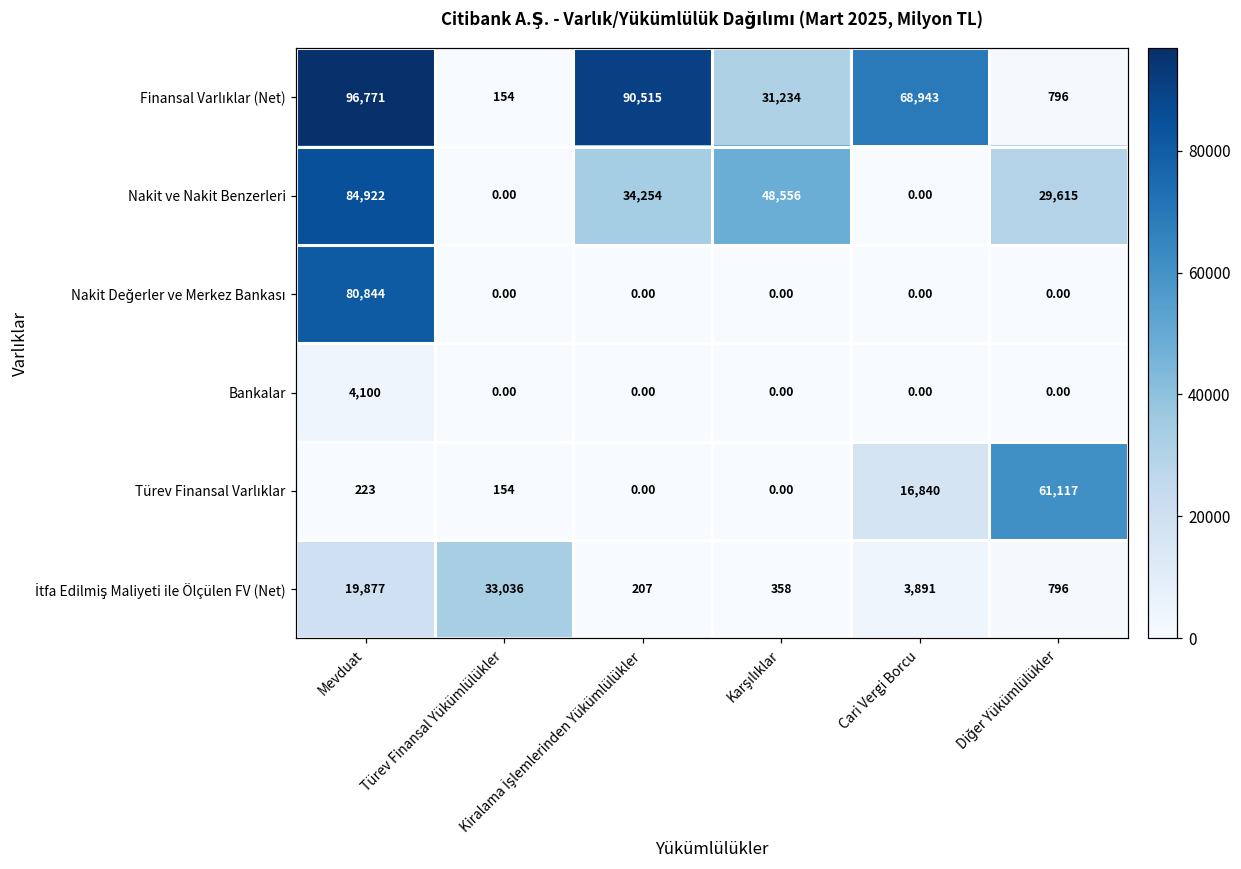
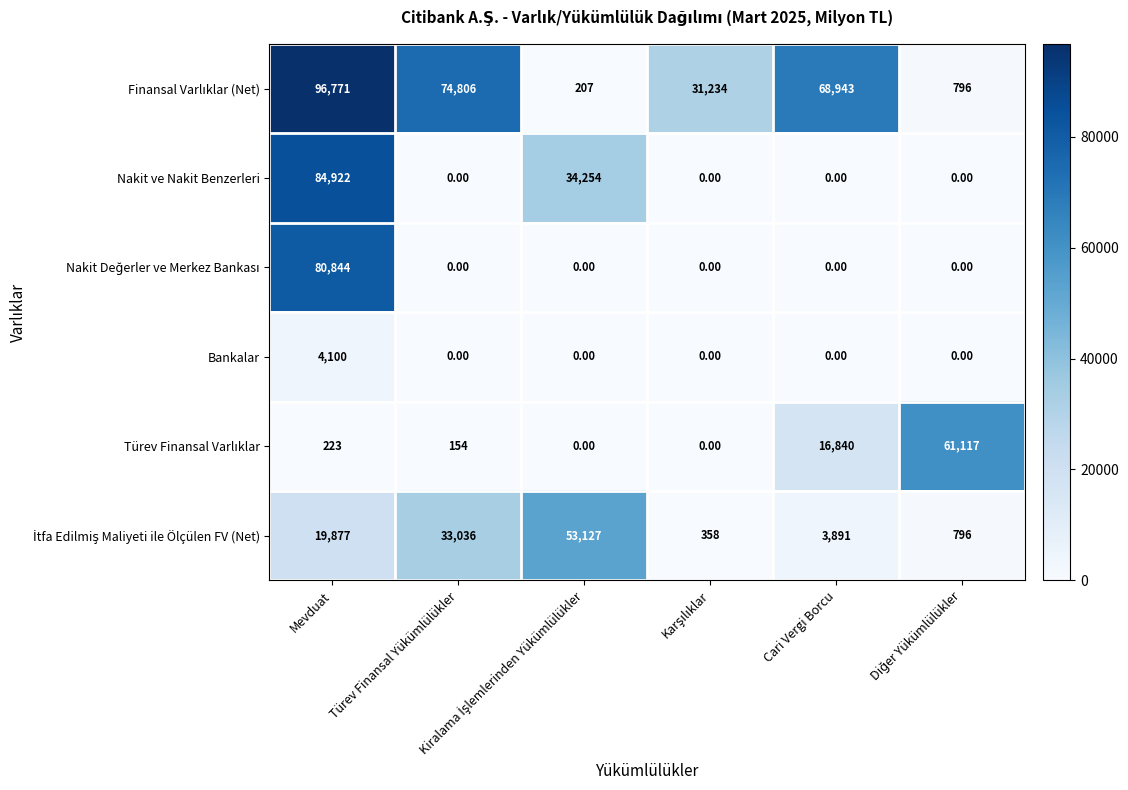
  {
    "Finansal Varlıklar (Net)": {
      "Mevduat": "96,771",
-     "Türev Finansal Yükümlülükler": "154",
-     "Kiralama İşlemlerinden Yükümlülükler": "90,515",
+     "Türev Finansal Yükümlülükler": "74,806",
+     "Kiralama İşlemlerinden Yükümlülükler": "207",
      "Karşılıklar": "31,234",
      "Cari Vergi Borcu": "68,943",
      "Diğer Yükümlülükler": "796"
    },
    "Nakit ve Nakit Benzerleri": {
      "Mevduat": "84,922",
      "Türev Finansal Yükümlülükler": "0.00",
      "Kiralama İşlemlerinden Yükümlülükler": "34,254",
-     "Karşılıklar": "48,556",
+     "Karşılıklar": "0.00",
      "Cari Vergi Borcu": "0.00",
-     "Diğer Yükümlülükler": "29,615"
+     "Diğer Yükümlülükler": "0.00"
    },
    "Nakit Değerler ve Merkez Bankası": {
      "Mevduat": "80,844",
      "Türev Finansal Yükümlülükler": "0.00",
      "Kiralama İşlemlerinden Yükümlülükler": "0.00",
      "Karşılıklar": "0.00",
      "Cari Vergi Borcu": "0.00",
      "Diğer Yükümlülükler": "0.00"
    },
    "Bankalar": {
      "Mevduat": "4,100",
      "Türev Finansal Yükümlülükler": "0.00",
      "Kiralama İşlemlerinden Yükümlülükler": "0.00",
      "Karşılıklar": "0.00",
      "Cari Vergi Borcu": "0.00",
      "Diğer Yükümlülükler": "0.00"
    },
    "Türev Finansal Varlıklar": {
      "Mevduat": "223",
      "Türev Finansal Yükümlülükler": "154",
      "Kiralama İşlemlerinden Yükümlülükler": "0.00",
      "Karşılıklar": "0.00",
      "Cari Vergi Borcu": "16,840",
      "Diğer Yükümlülükler": "61,117"
    },
    "İtfa Edilmiş Maliyeti ile Ölçülen FV (Net)": {
      "Mevduat": "19,877",
      "Türev Finansal Yükümlülükler": "33,036",
-     "Kiralama İşlemlerinden Yükümlülükler": "207",
+     "Kiralama İşlemlerinden Yükümlülükler": "53,127",
      "Karşılıklar": "358",
      "Cari Vergi Borcu": "3,891",
      "Diğer Yükümlülükler": "796"
    }
  }
